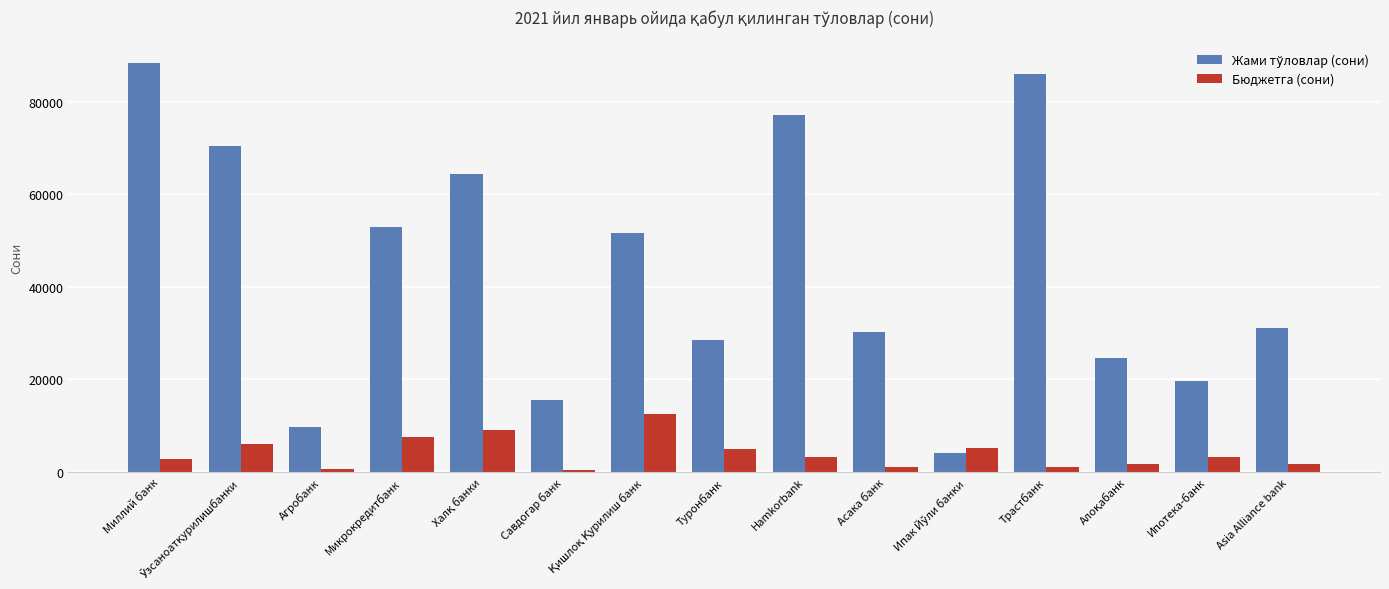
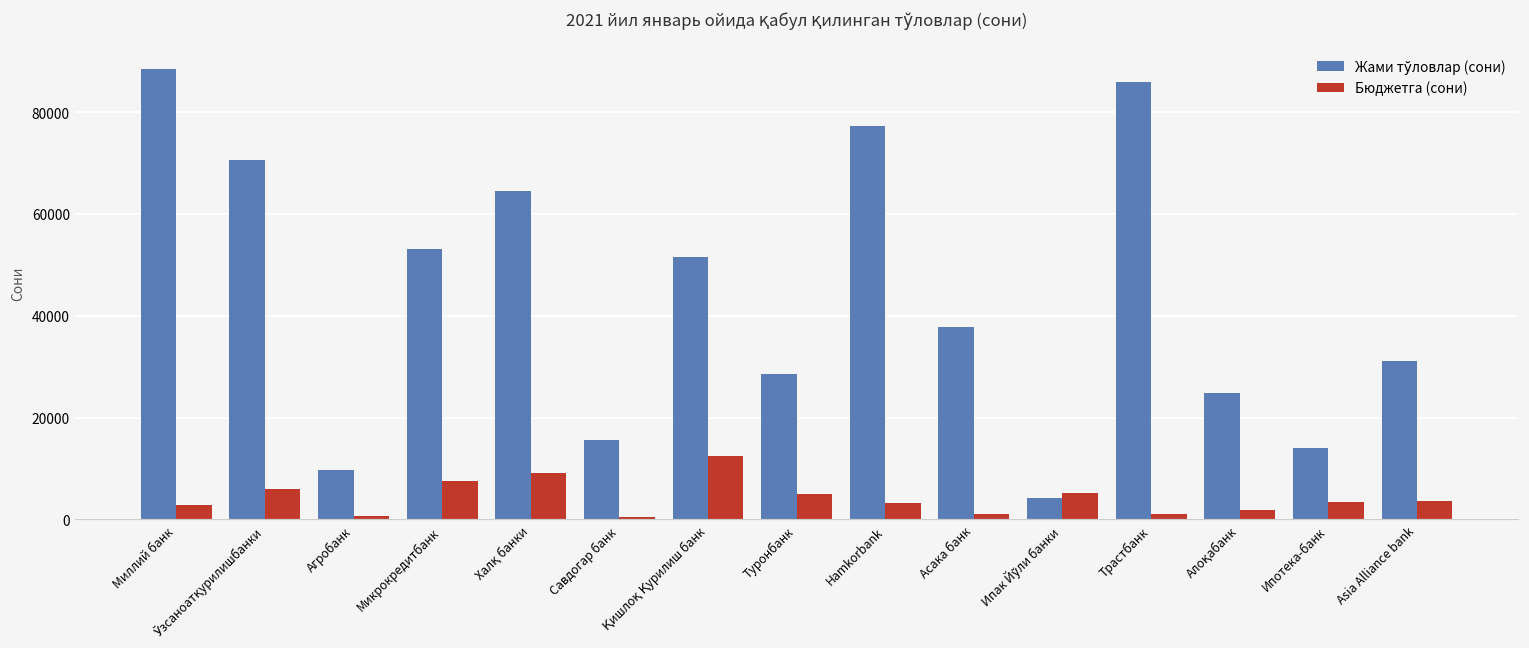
  {
    "Жами тўловлар (сони)": {
      "Миллий банк": 88000,
      "Ўзсаноатқурилишбанки": 71000,
      "Агробанк": 10000,
      "Микрокредитбанк": 53000,
      "Халқ банки": 64000,
      "Савдогар банк": 16000,
      "Қишлоқ Қурилиш банк": 52000,
      "Туронбанк": 29000,
      "Hamkorbank": 77000,
-     "Асака банк": 30000,
+     "Асака банк": 38000,
      "Ипак Йўли банки": 4000,
      "Трастбанк": 86000,
      "Алоқабанк": 25000,
-     "Ипотека-банк": 20000,
+     "Ипотека-банк": 14000,
      "Asia Alliance bank": 31000
    },
    "Бюджетга (сони)": {
      "Миллий банк": 3000,
      "Ўзсаноатқурилишбанки": 6000,
      "Агробанк": 1000,
      "Микрокредитбанк": 8000,
      "Халқ банки": 9000,
      "Қишлоқ Қурилиш банк": 13000,
      "Туронбанк": 5000,
      "Hamkorbank": 3000,
      "Асака банк": 1000,
      "Ипак Йўли банки": 5000,
      "Трастбанк": 1000,
      "Алоқабанк": 2000,
      "Ипотека-банк": 3000,
-     "Asia Alliance bank": 2000
+     "Asia Alliance bank": 4000
    }
  }
